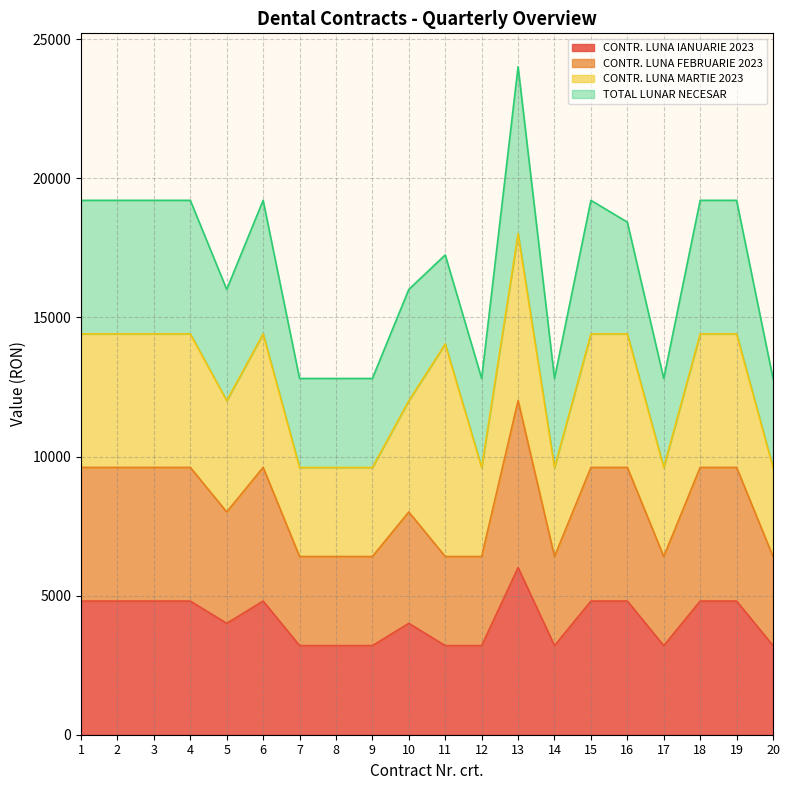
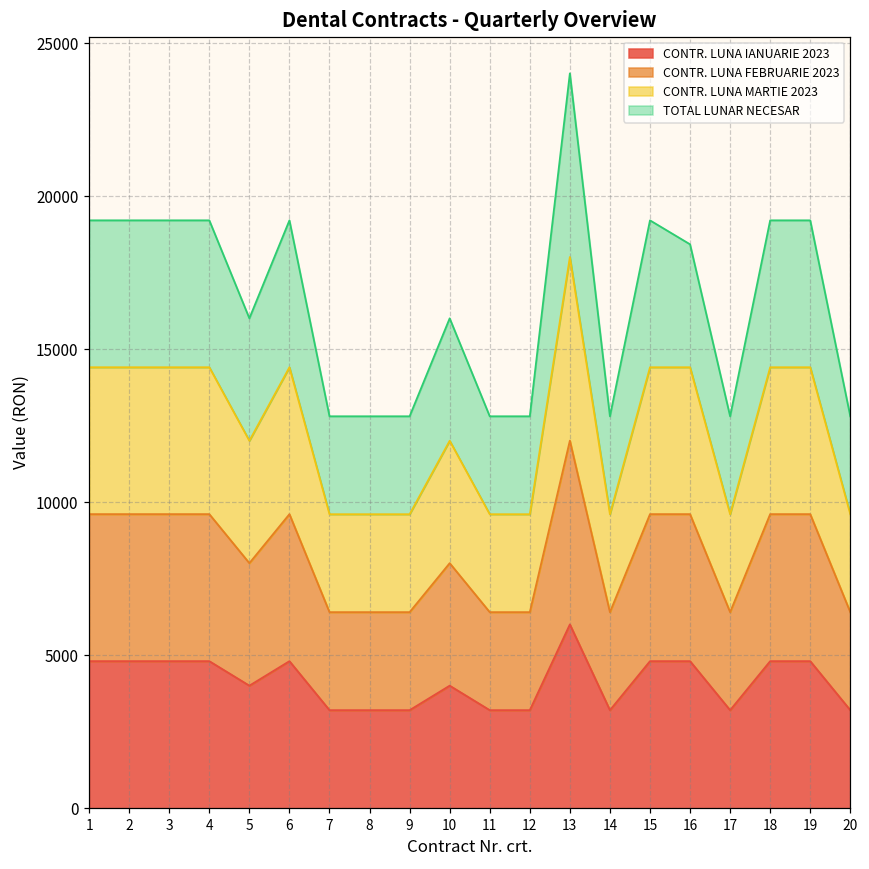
  {
    "CONTR. LUNA MARTIE 2023": {
      "1": 4800,
      "2": 4800,
      "3": 4800,
      "4": 4800,
      "5": 4000,
      "6": 4800,
      "7": 3200,
      "8": 3200,
      "9": 3200,
      "10": 4000,
-     "11": 7600,
+     "11": 3200,
      "12": 3200,
      "13": 6000,
      "14": 3200,
      "15": 4800,
      "16": 4800,
      "17": 3200,
      "18": 4800,
      "19": 4800,
      "20": 3200
    },
    "TOTAL LUNAR NECESAR": {
      "1": 4800,
      "2": 4800,
      "3": 4800,
      "4": 4800,
      "5": 4000,
      "6": 4800,
      "7": 3200,
      "8": 3200,
      "9": 3200,
      "10": 4000,
      "11": 3200,
      "12": 3200,
      "13": 6000,
      "14": 3200,
      "15": 4800,
      "16": 4000,
      "17": 3200,
      "18": 4800,
      "19": 4800,
      "20": 3200
    }
  }
